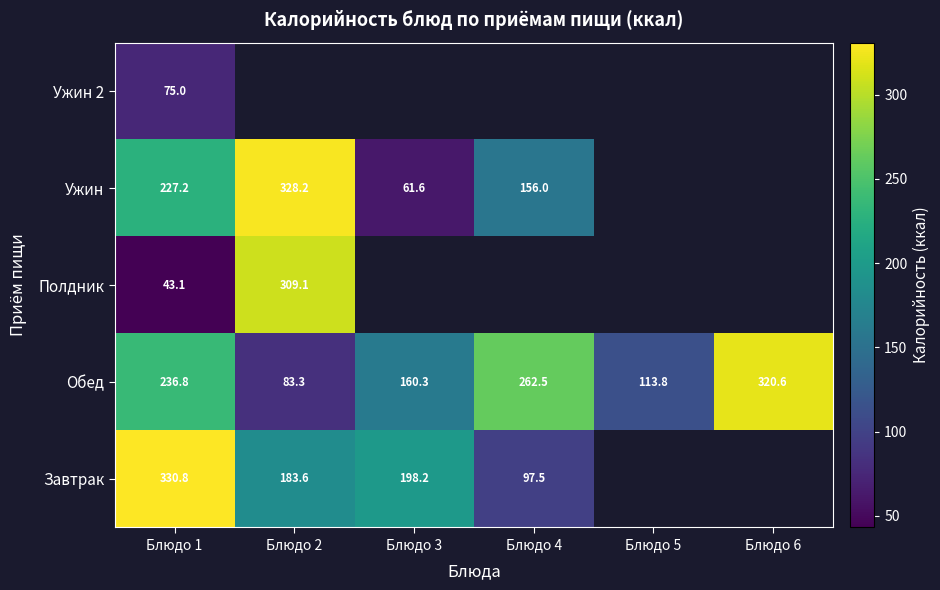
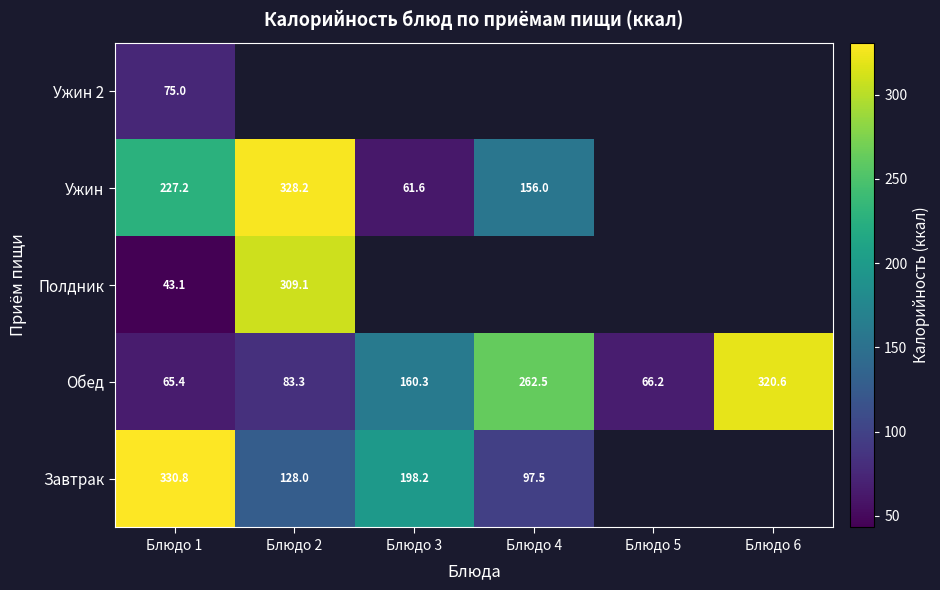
  {
    "Ужин 2": {
      "Блюдо 1": 75.0
    },
    "Ужин": {
      "Блюдо 1": 227.2,
      "Блюдо 2": 328.2,
      "Блюдо 3": 61.6,
      "Блюдо 4": 156.0
    },
    "Полдник": {
      "Блюдо 1": 43.1,
      "Блюдо 2": 309.1
    },
    "Обед": {
-     "Блюдо 1": 236.8,
+     "Блюдо 1": 65.4,
      "Блюдо 2": 83.3,
      "Блюдо 3": 160.3,
      "Блюдо 4": 262.5,
-     "Блюдо 5": 113.8,
+     "Блюдо 5": 66.2,
      "Блюдо 6": 320.6
    },
    "Завтрак": {
      "Блюдо 1": 330.8,
-     "Блюдо 2": 183.6,
+     "Блюдо 2": 128.0,
      "Блюдо 3": 198.2,
      "Блюдо 4": 97.5
    }
  }
